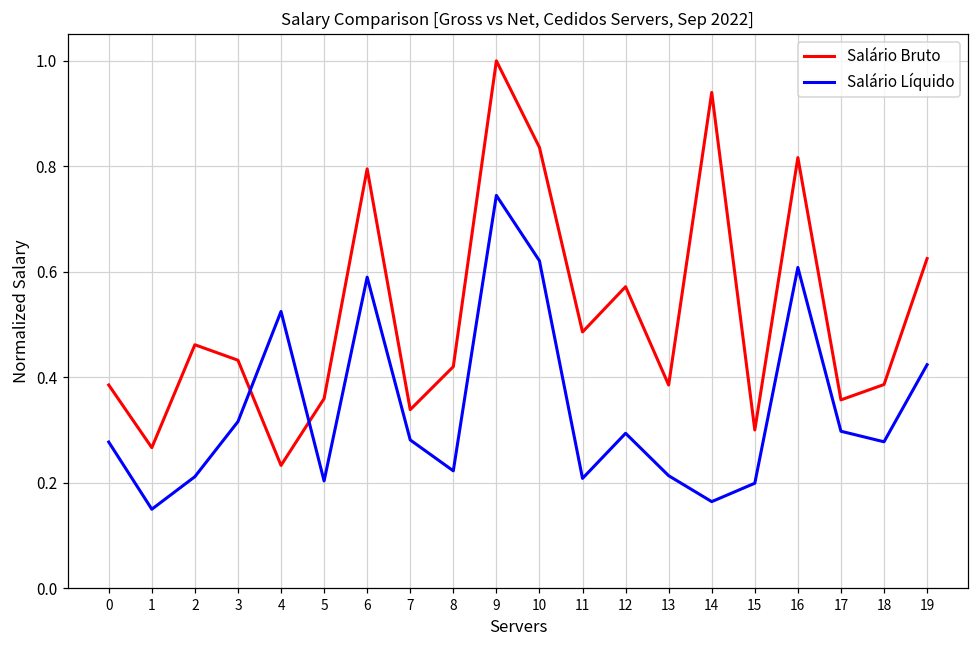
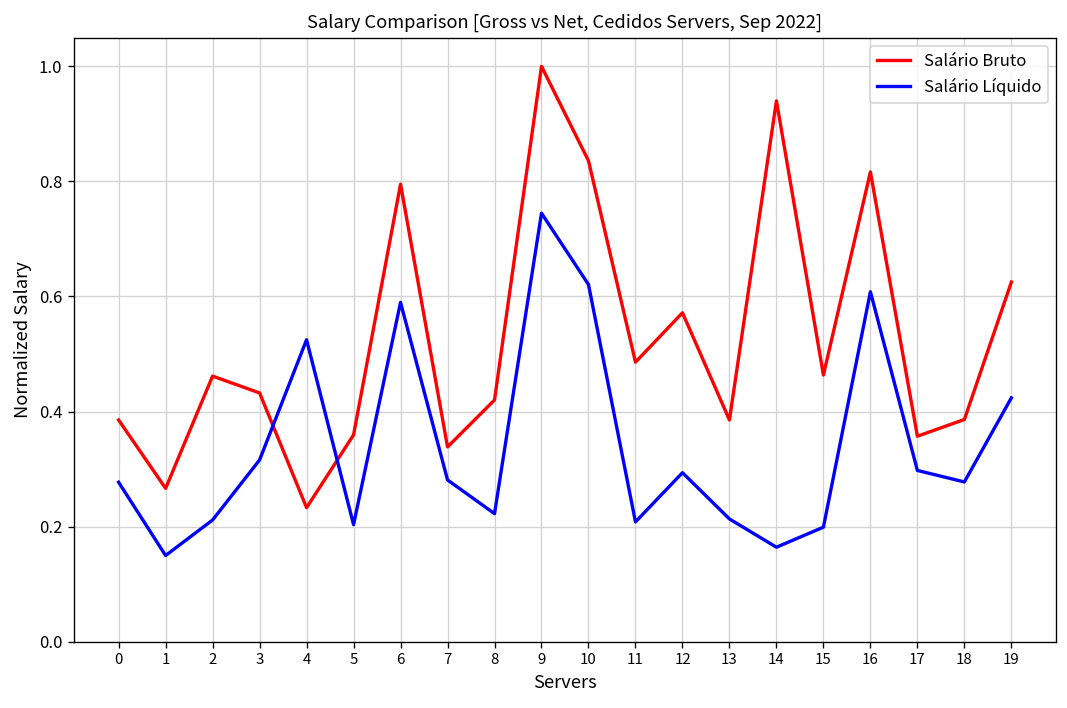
  {
    "Salário Bruto": {
      "0": 0.39,
      "1": 0.27,
      "2": 0.46,
      "3": 0.43,
      "4": 0.23,
      "5": 0.36,
      "6": 0.80,
      "7": 0.34,
      "8": 0.42,
      "9": 1.00,
      "10": 0.84,
      "11": 0.49,
      "12": 0.57,
      "13": 0.39,
      "14": 0.94,
-     "15": 0.30,
+     "15": 0.46,
      "16": 0.82,
      "17": 0.36,
      "18": 0.39,
      "19": 0.63
    },
    "Salário Líquido": {
      "0": 0.28,
      "1": 0.15,
      "2": 0.21,
      "3": 0.32,
      "4": 0.52,
      "5": 0.20,
      "6": 0.59,
      "7": 0.28,
      "8": 0.22,
      "9": 0.74,
      "10": 0.62,
      "11": 0.21,
      "12": 0.29,
      "13": 0.21,
      "14": 0.16,
      "15": 0.20,
      "16": 0.61,
      "17": 0.30,
      "18": 0.28,
      "19": 0.42
    }
  }
